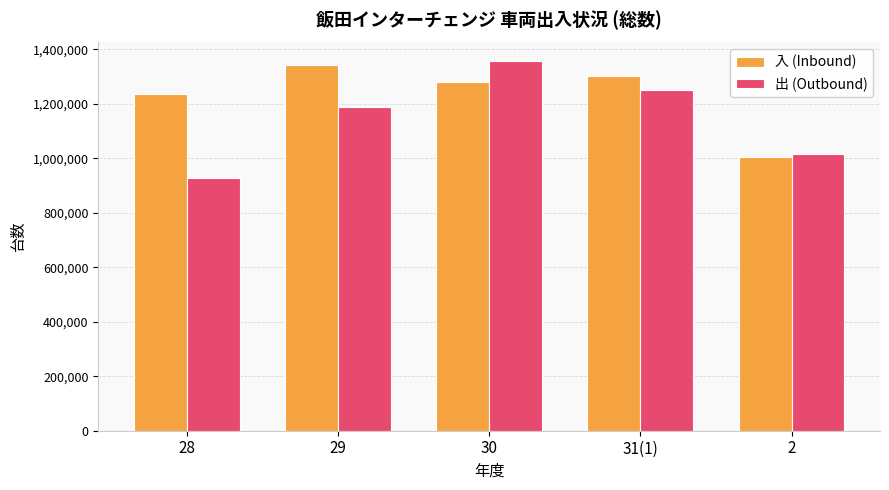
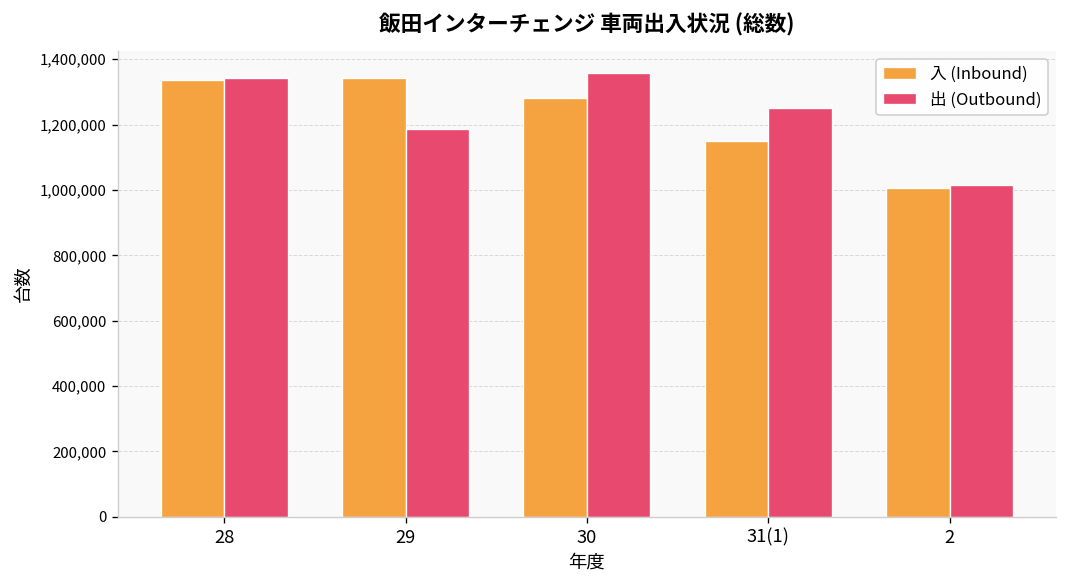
  {
    "入 (Inbound)": {
-     "28": "1,230,000",
+     "28": "1,340,000",
      "29": "1,340,000",
      "30": "1,280,000",
-     "31(1)": "1,300,000",
+     "31(1)": "1,150,000",
      "2": "1,010,000"
    },
    "出 (Outbound)": {
-     "28": "930,000",
+     "28": "1,340,000",
      "29": "1,190,000",
      "30": "1,360,000",
      "31(1)": "1,250,000",
      "2": "1,020,000"
    }
  }
